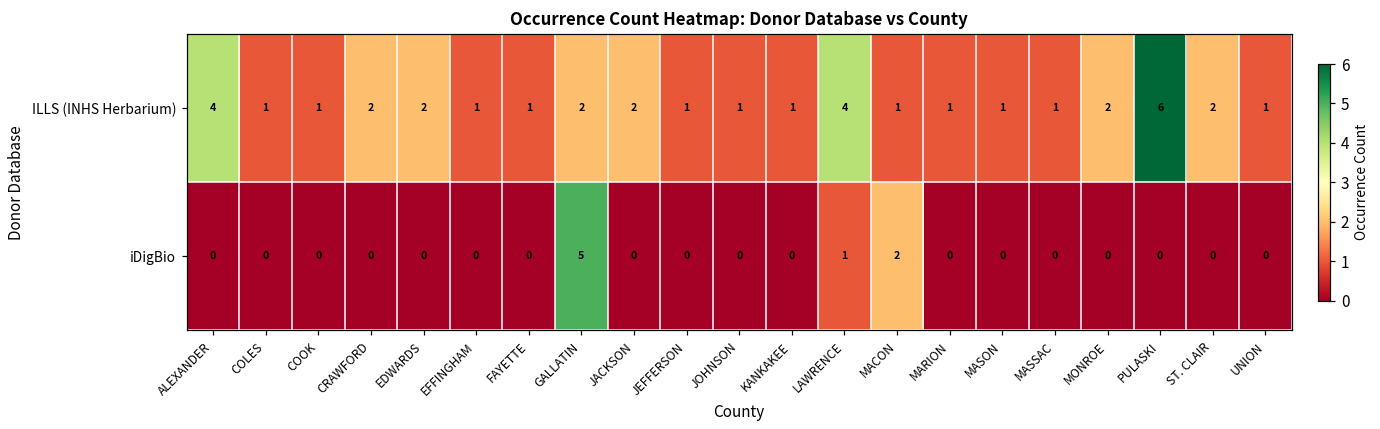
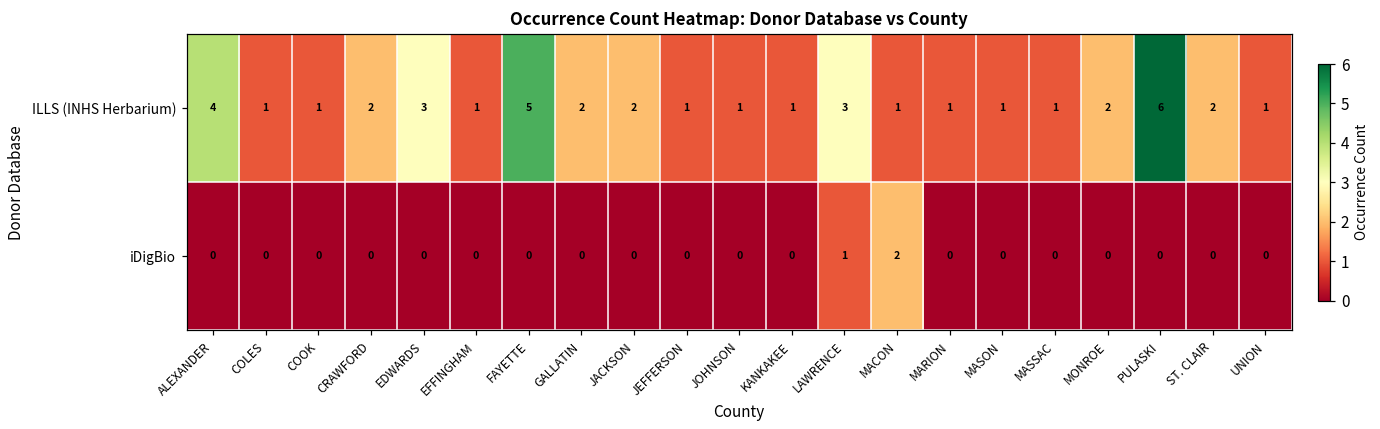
  {
    "ILLS (INHS Herbarium)": {
      "ALEXANDER": 4,
      "COLES": 1,
      "COOK": 1,
      "CRAWFORD": 2,
-     "EDWARDS": 2,
+     "EDWARDS": 3,
      "EFFINGHAM": 1,
-     "FAYETTE": 1,
+     "FAYETTE": 5,
      "GALLATIN": 2,
      "JACKSON": 2,
      "JEFFERSON": 1,
      "JOHNSON": 1,
      "KANKAKEE": 1,
-     "LAWRENCE": 4,
+     "LAWRENCE": 3,
      "MACON": 1,
      "MARION": 1,
      "MASON": 1,
      "MASSAC": 1,
      "MONROE": 2,
      "PULASKI": 6,
      "ST. CLAIR": 2,
      "UNION": 1
    },
    "iDigBio": {
      "ALEXANDER": 0,
      "COLES": 0,
      "COOK": 0,
      "CRAWFORD": 0,
      "EDWARDS": 0,
      "EFFINGHAM": 0,
      "FAYETTE": 0,
-     "GALLATIN": 5,
+     "GALLATIN": 0,
      "JACKSON": 0,
      "JEFFERSON": 0,
      "JOHNSON": 0,
      "KANKAKEE": 0,
      "LAWRENCE": 1,
      "MACON": 2,
      "MARION": 0,
      "MASON": 0,
      "MASSAC": 0,
      "MONROE": 0,
      "PULASKI": 0,
      "ST. CLAIR": 0,
      "UNION": 0
    }
  }
